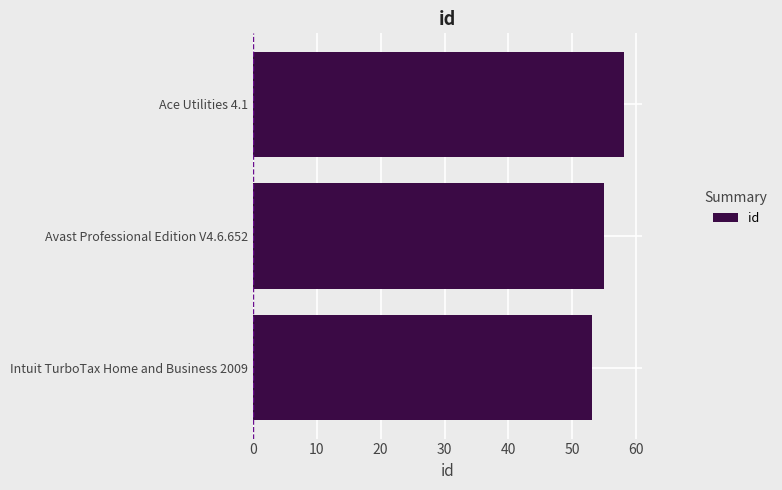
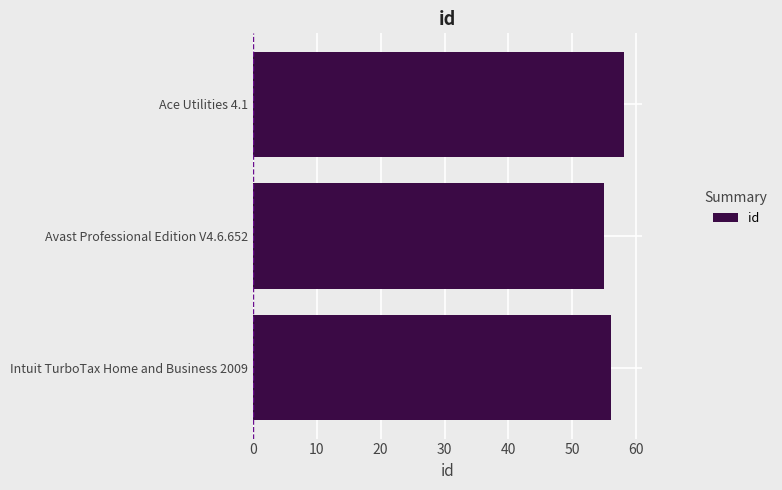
  {
    "Ace Utilities 4.1": 58,
    "Avast Professional Edition V4.6.652": 55,
-   "Intuit TurboTax Home and Business 2009": 53
+   "Intuit TurboTax Home and Business 2009": 56
  }
